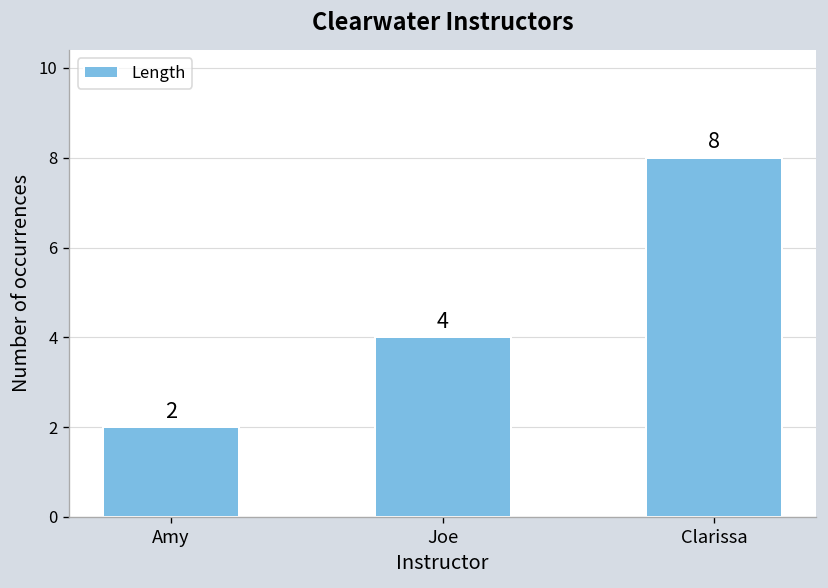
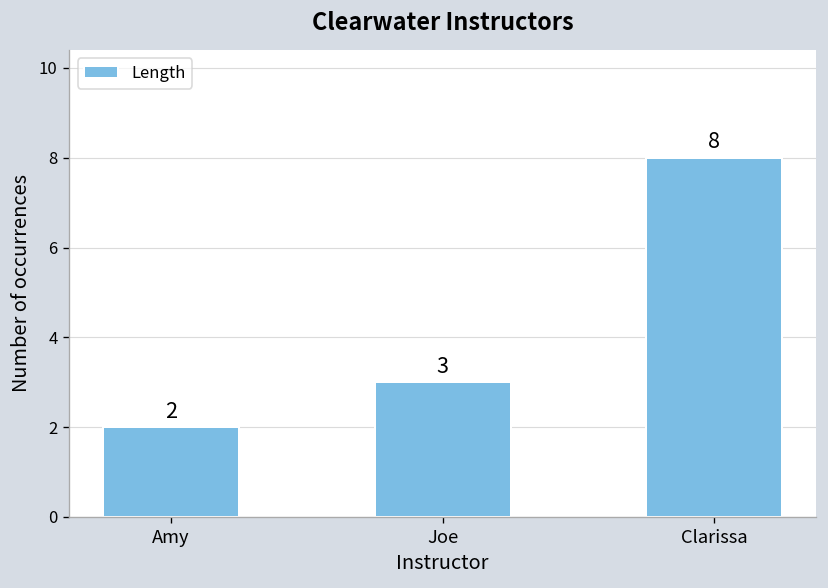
  {
    "Amy": 2,
-   "Joe": 4,
+   "Joe": 3,
    "Clarissa": 8
  }
